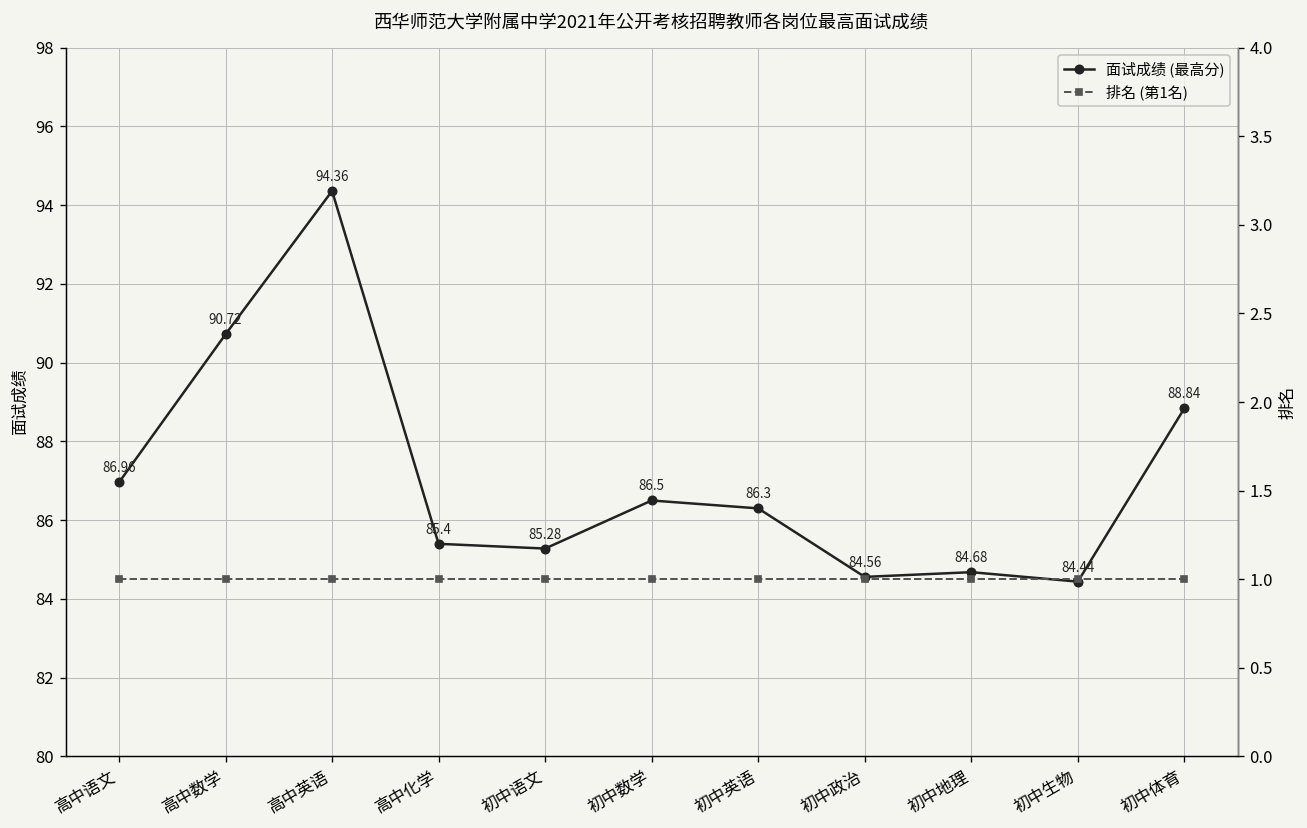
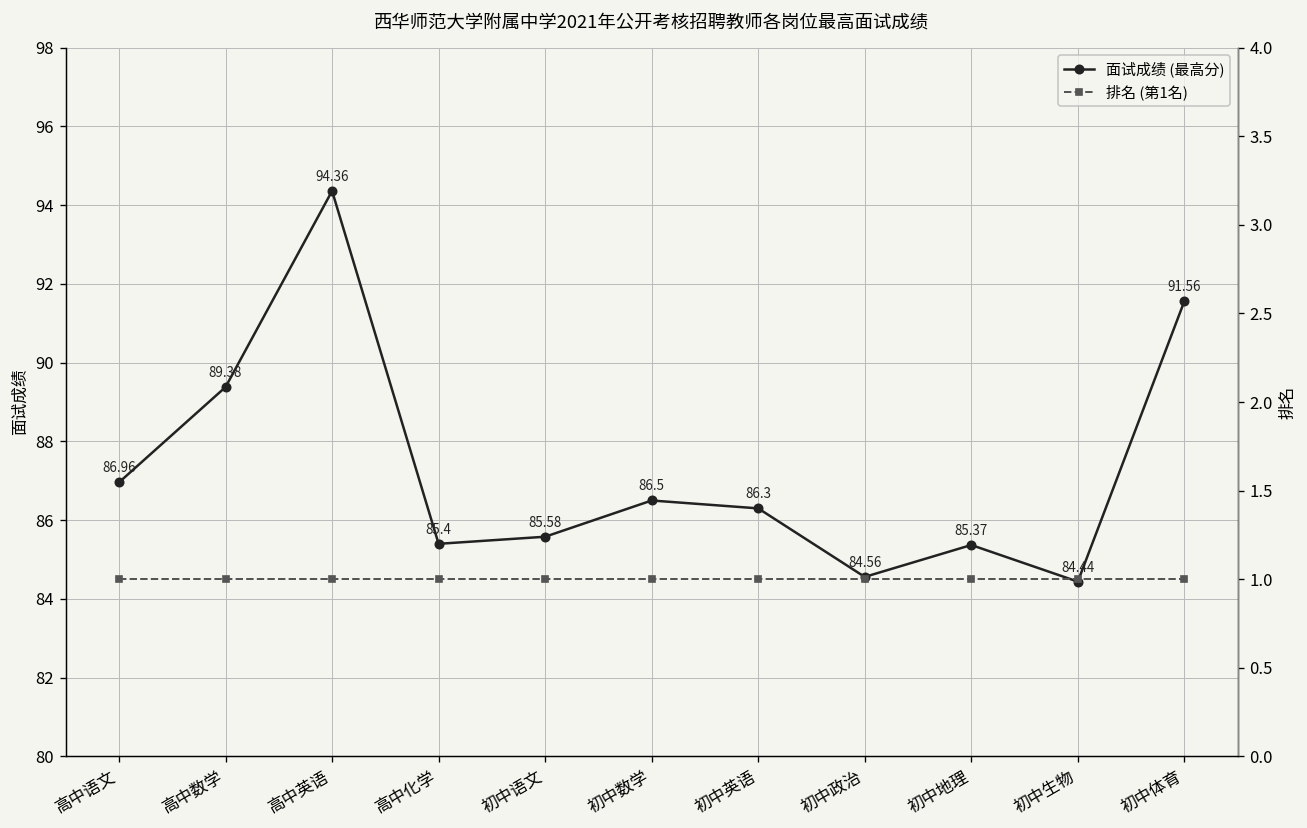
  {
    "面试成绩 (最高分)": {
      "高中语文": 86.96,
-     "高中数学": 90.72,
+     "高中数学": 89.38,
      "高中英语": 94.36,
      "高中化学": 85.4,
-     "初中语文": 85.28,
+     "初中语文": 85.58,
      "初中数学": 86.5,
      "初中英语": 86.3,
      "初中政治": 84.56,
-     "初中地理": 84.68,
+     "初中地理": 85.37,
      "初中生物": 84.44,
-     "初中体育": 88.84
+     "初中体育": 91.56
    }
  }
